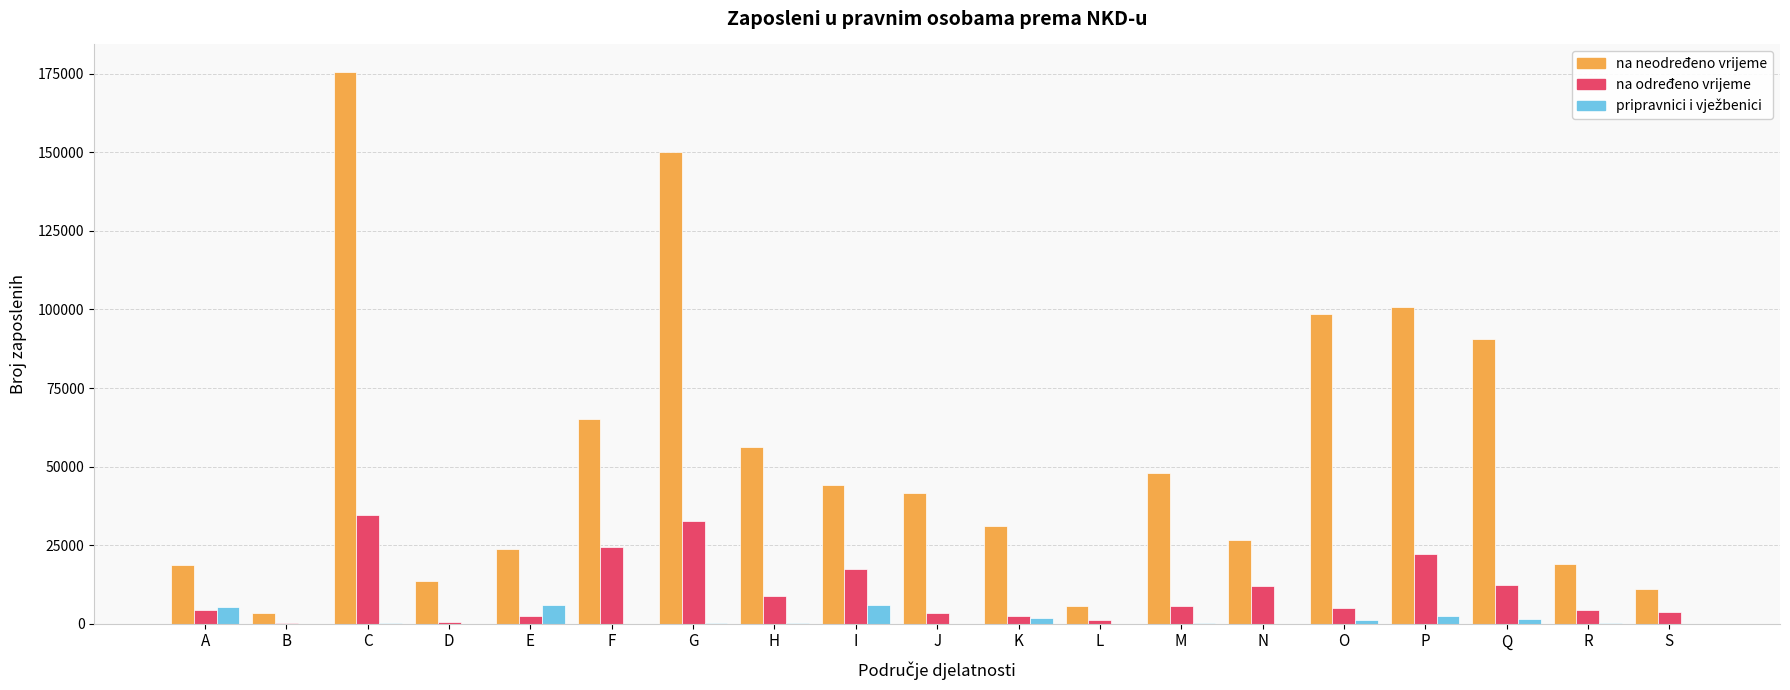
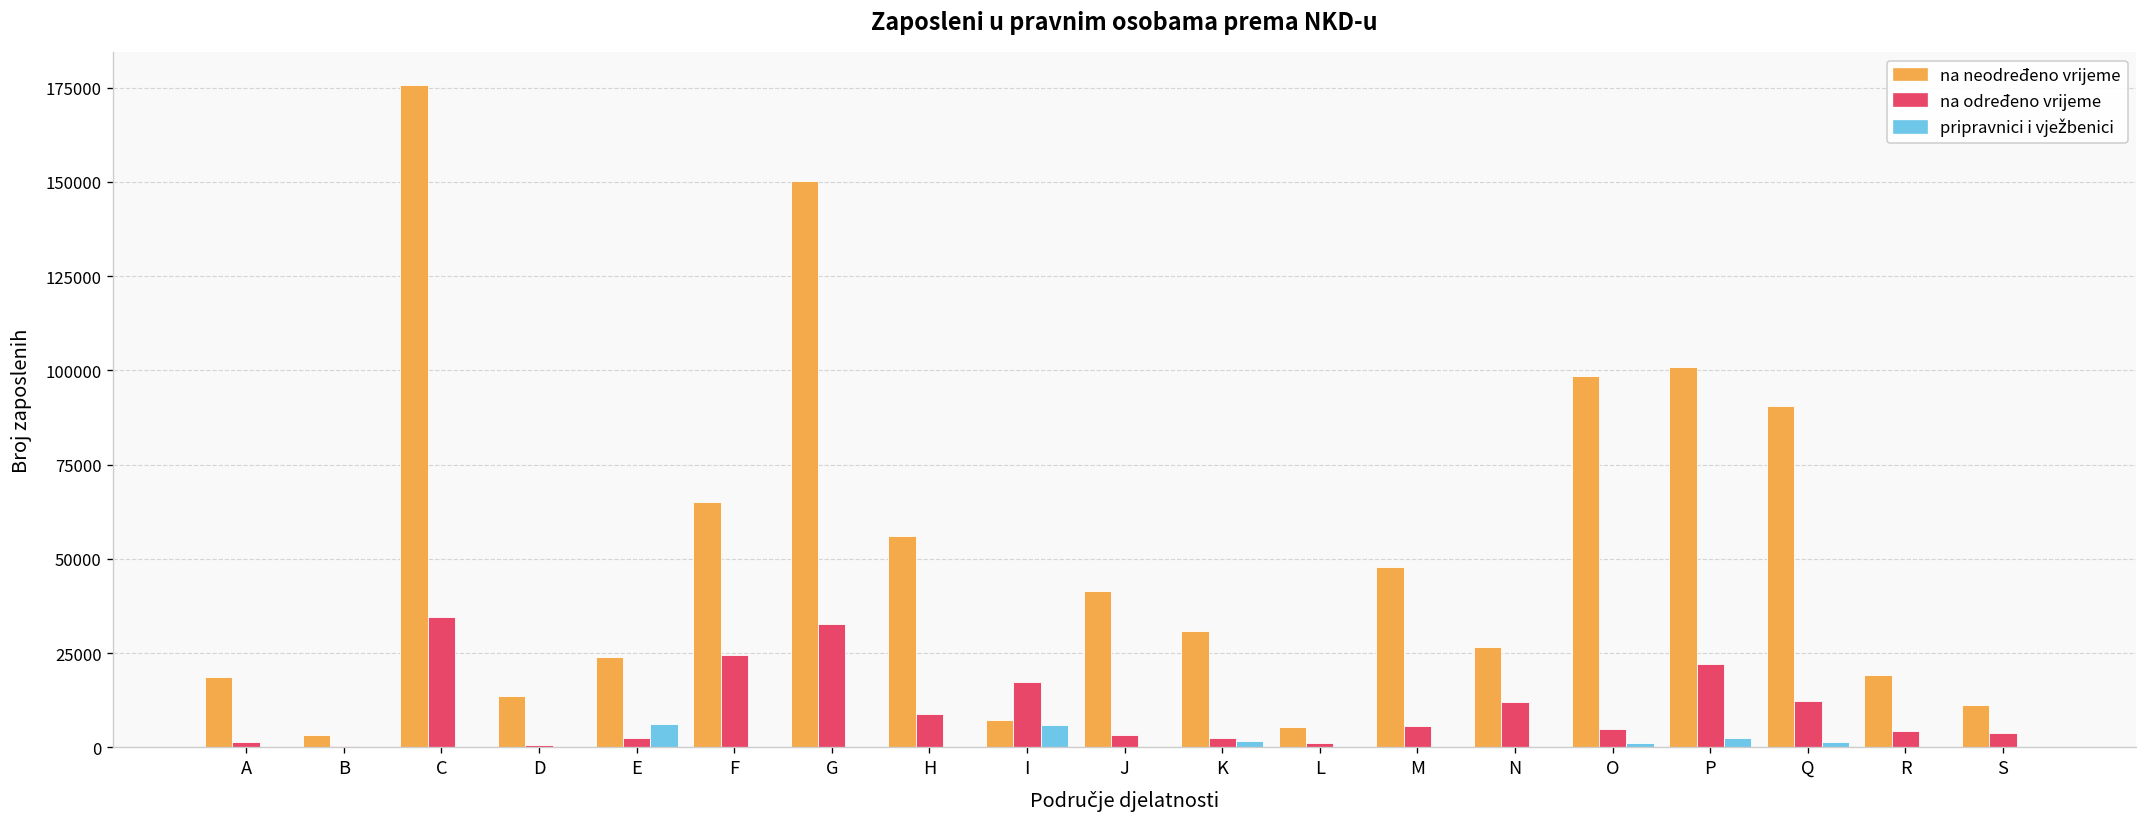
  {
    "na neodređeno vrijeme": {
      "A": 19000,
      "B": 3000,
      "C": 176000,
      "D": 14000,
      "E": 24000,
      "F": 65000,
      "G": 150000,
      "H": 56000,
-     "I": 44000,
+     "I": 7000,
      "J": 42000,
      "K": 31000,
      "L": 6000,
      "M": 48000,
      "N": 27000,
      "O": 98000,
      "P": 101000,
      "Q": 91000,
      "R": 19000,
      "S": 11000
    },
    "na određeno vrijeme": {
-     "A": 4000,
+     "A": 1000,
      "C": 34000,
      "E": 2000,
      "F": 24000,
      "G": 33000,
      "H": 9000,
      "I": 17000,
      "J": 3000,
      "K": 3000,
      "L": 1000,
      "M": 6000,
      "N": 12000,
      "O": 5000,
      "P": 22000,
      "Q": 12000,
      "R": 4000,
      "S": 4000
    },
    "pripravnici i vježbenici": {
-     "A": 5000,
+     "A": 0,
      "E": 6000,
      "I": 6000,
      "K": 2000,
      "O": 1000,
      "P": 3000,
      "Q": 1000
    }
  }
